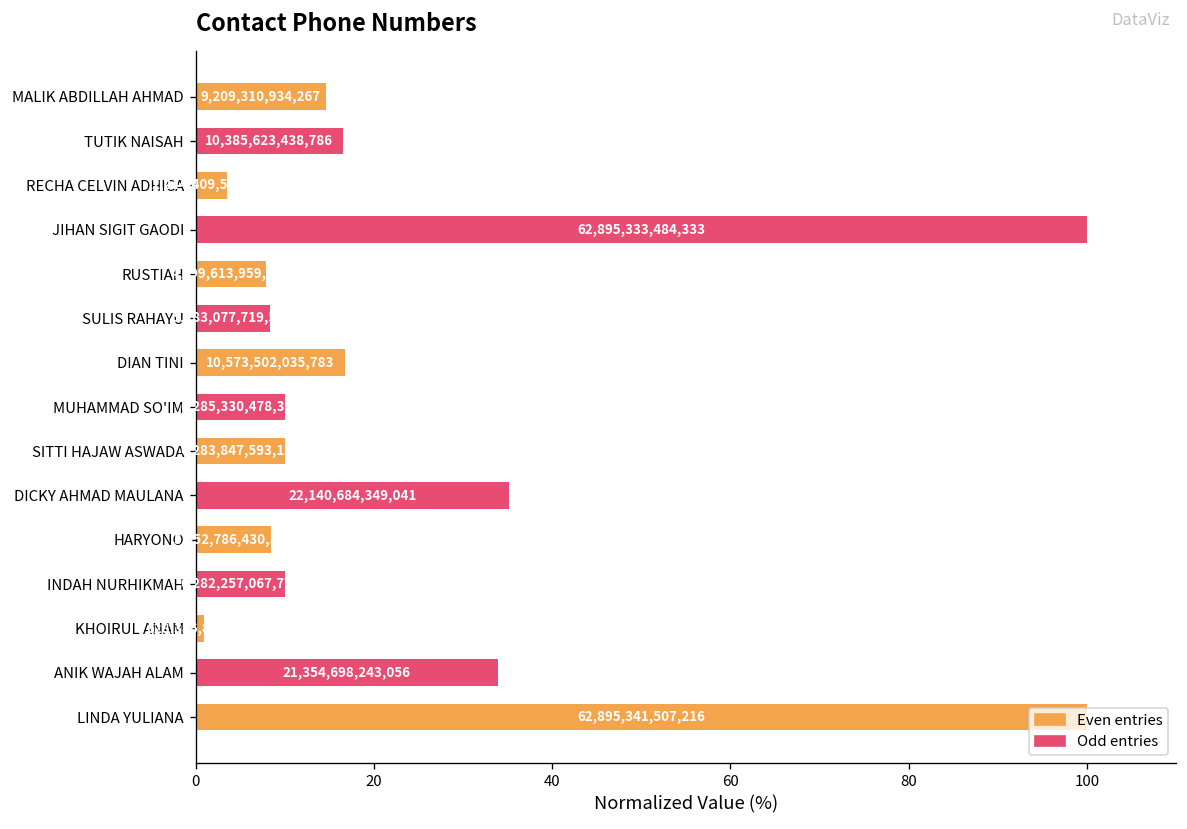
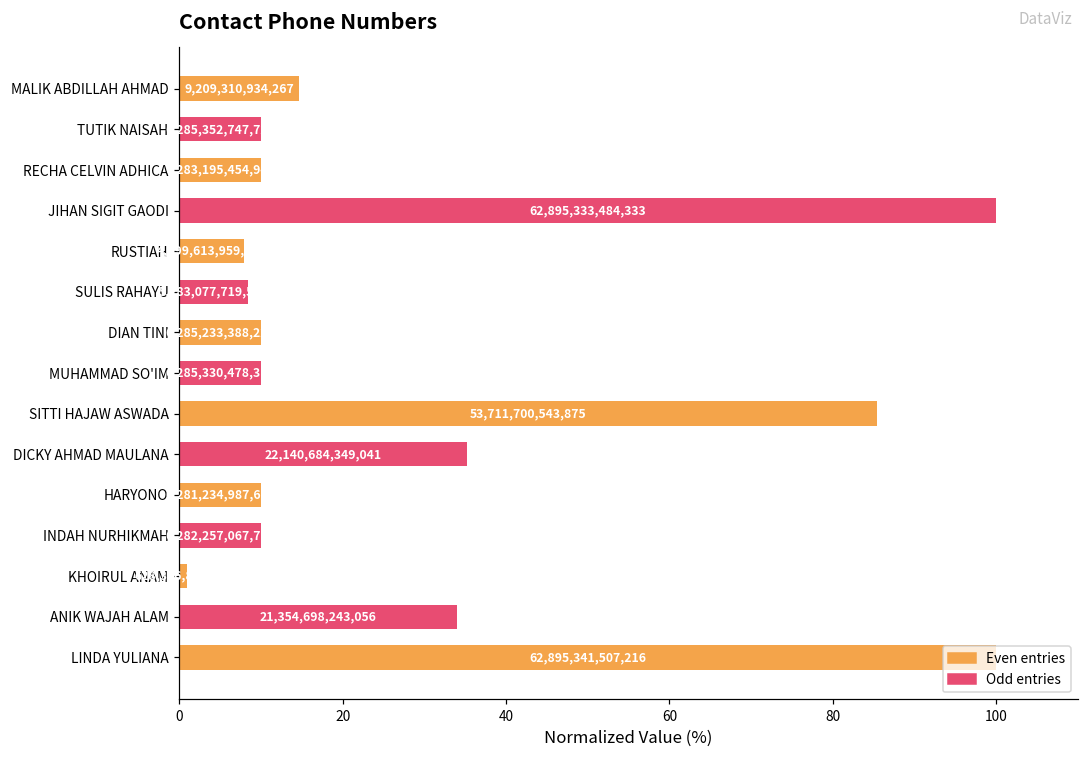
  {
-   "TUTIK NAISAH": "10,385,623,438,786",
-   "RECHA CELVIN ADHICA": "4",
-   "DIAN TINI": "10,573,502,035,783",
-   "SITTI HAJAW ASWADA": "6,283,847,593,132",
-   "HARYONO": "5,352,786,430,386"
+   "TUTIK NAISAH": "6,285,352,747,728",
+   "RECHA CELVIN ADHICA": "10",
+   "DIAN TINI": "6,285,233,388,220",
+   "SITTI HAJAW ASWADA": "53,711,700,543,875",
+   "HARYONO": "6,281,234,987,606"
  }
